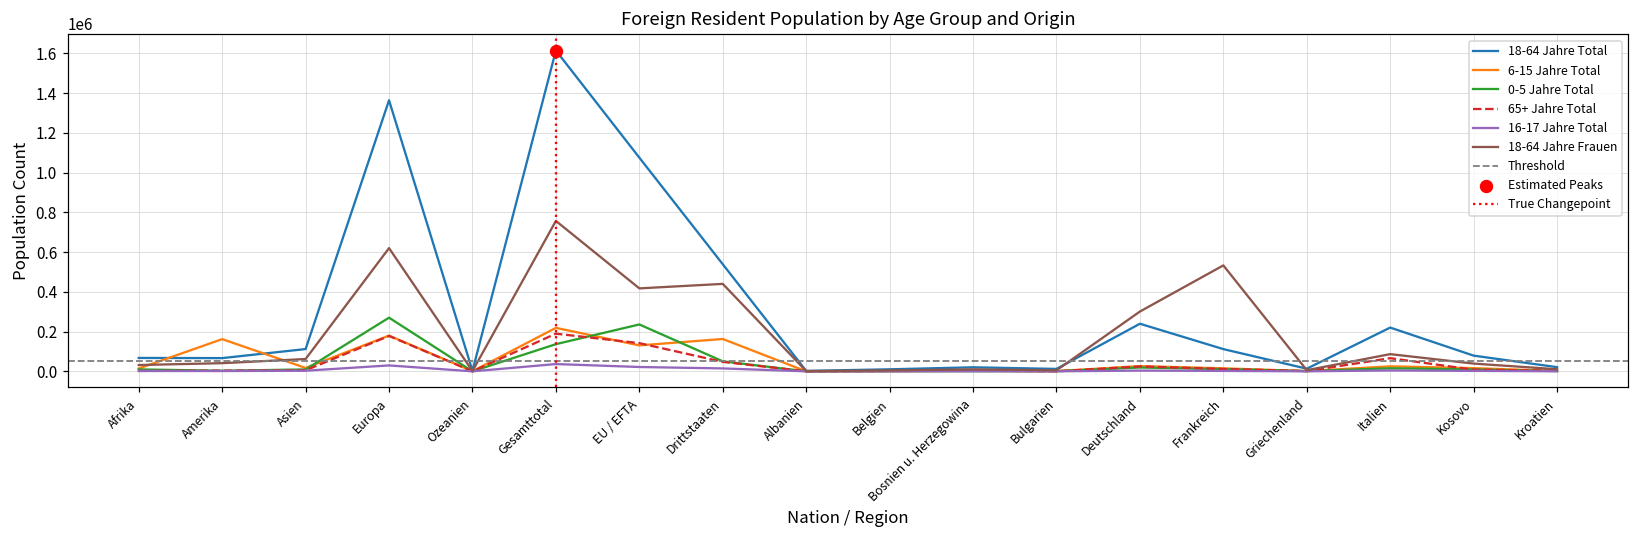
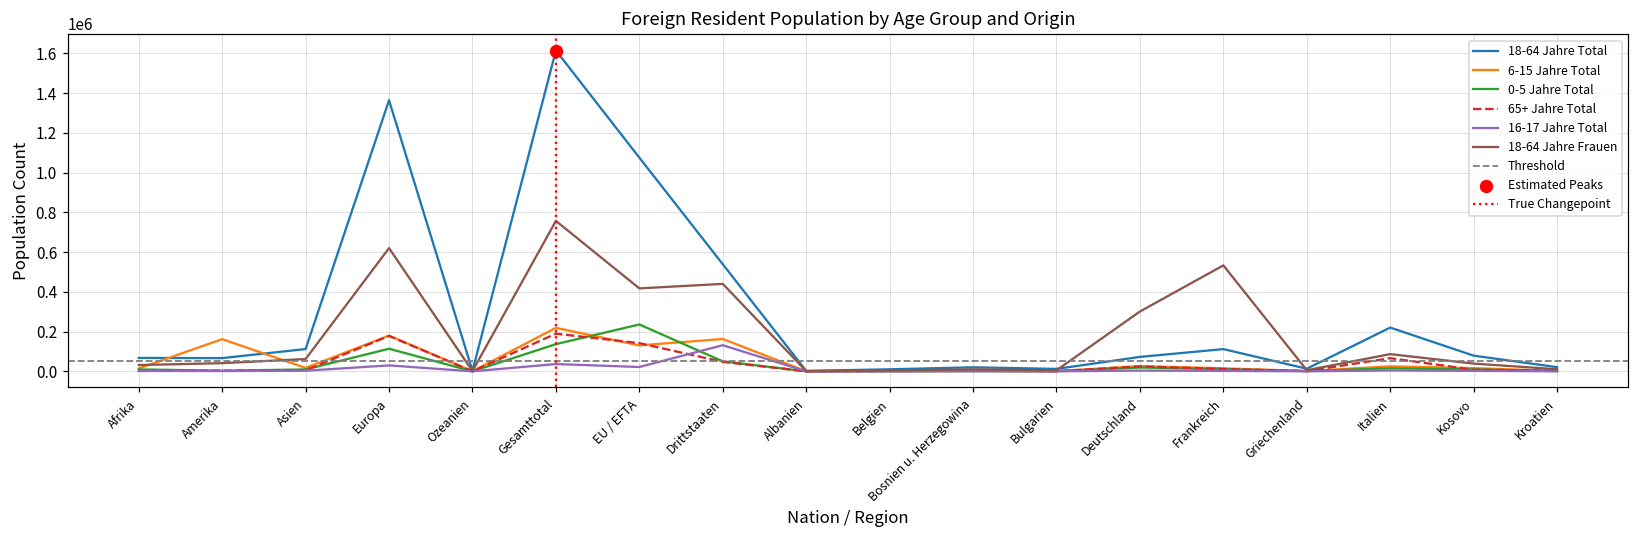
  {
    "18-64 Jahre Total": {
      "Afrika": 70000,
      "Amerika": 70000,
      "Asien": 110000,
      "Europa": 1360000,
      "EU / EFTA": 1080000,
      "Drittstaaten": 540000,
-     "Deutschland": 240000,
+     "Deutschland": 70000,
      "Frankreich": 110000,
      "Italien": 220000,
      "Kosovo": 80000
    },
    "6-15 Jahre Total": {
      "Amerika": 160000,
      "Gesamttotal": 220000,
      "Drittstaaten": 160000
    },
    "0-5 Jahre Total": {
-     "Europa": 270000,
+     "Europa": 110000,
      "Gesamttotal": 140000,
      "EU / EFTA": 240000
    },
    "65+ Jahre Total": {
      "Gesamttotal": 190000,
      "Italien": 70000
    },
    "16-17 Jahre Total": {
      "Europa": 30000,
      "Gesamttotal": 40000,
      "EU / EFTA": 20000,
-     "Drittstaaten": 10000,
+     "Drittstaaten": 130000,
      "Deutschland": 0
    },
    "18-64 Jahre Frauen": {
      "Afrika": 30000,
      "Amerika": 40000,
      "Asien": 60000,
      "Europa": 620000,
      "Gesamttotal": 760000,
      "EU / EFTA": 420000,
      "Drittstaaten": 440000,
      "Deutschland": 300000,
      "Frankreich": 530000,
      "Italien": 90000,
      "Kosovo": 40000
    }
  }
